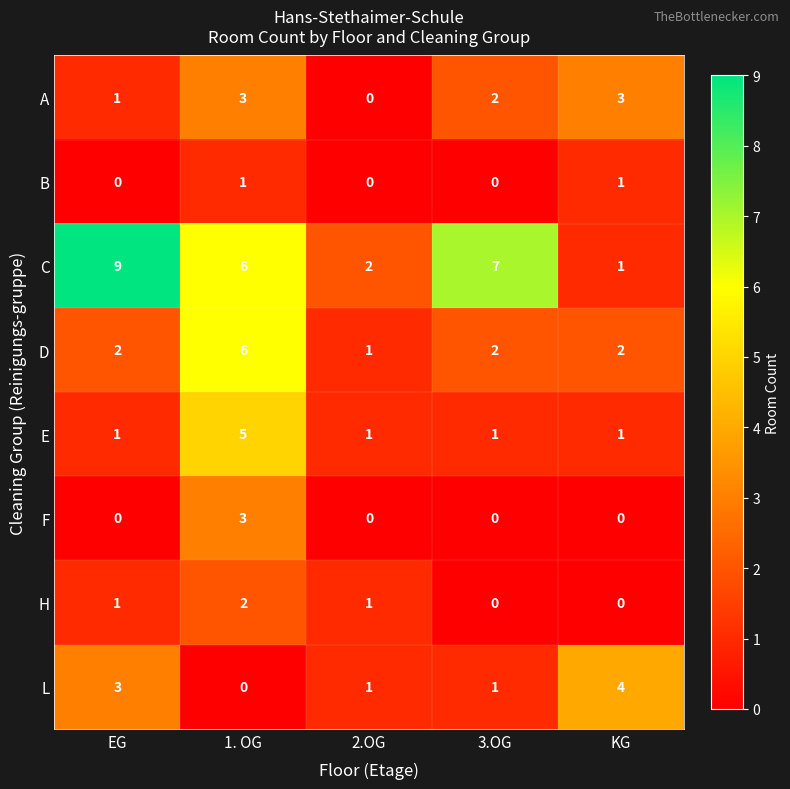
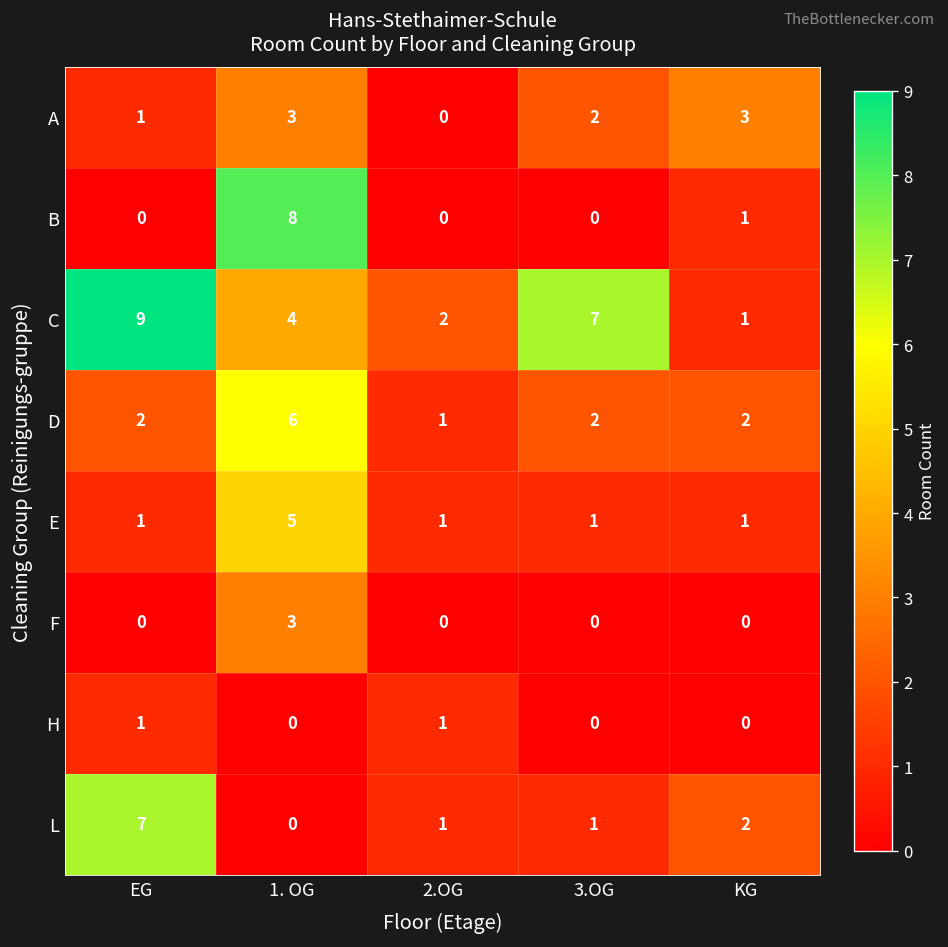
  {
    "A": {
      "EG": 1,
      "1. OG": 3,
      "2.OG": 0,
      "3.OG": 2,
      "KG": 3
    },
    "B": {
      "EG": 0,
-     "1. OG": 1,
+     "1. OG": 8,
      "2.OG": 0,
      "3.OG": 0,
      "KG": 1
    },
    "C": {
      "EG": 9,
-     "1. OG": 6,
+     "1. OG": 4,
      "2.OG": 2,
      "3.OG": 7,
      "KG": 1
    },
    "D": {
      "EG": 2,
      "1. OG": 6,
      "2.OG": 1,
      "3.OG": 2,
      "KG": 2
    },
    "E": {
      "EG": 1,
      "1. OG": 5,
      "2.OG": 1,
      "3.OG": 1,
      "KG": 1
    },
    "F": {
      "EG": 0,
      "1. OG": 3,
      "2.OG": 0,
      "3.OG": 0,
      "KG": 0
    },
    "H": {
      "EG": 1,
-     "1. OG": 2,
+     "1. OG": 0,
      "2.OG": 1,
      "3.OG": 0,
      "KG": 0
    },
    "L": {
-     "EG": 3,
+     "EG": 7,
      "1. OG": 0,
      "2.OG": 1,
      "3.OG": 1,
-     "KG": 4
+     "KG": 2
    }
  }
